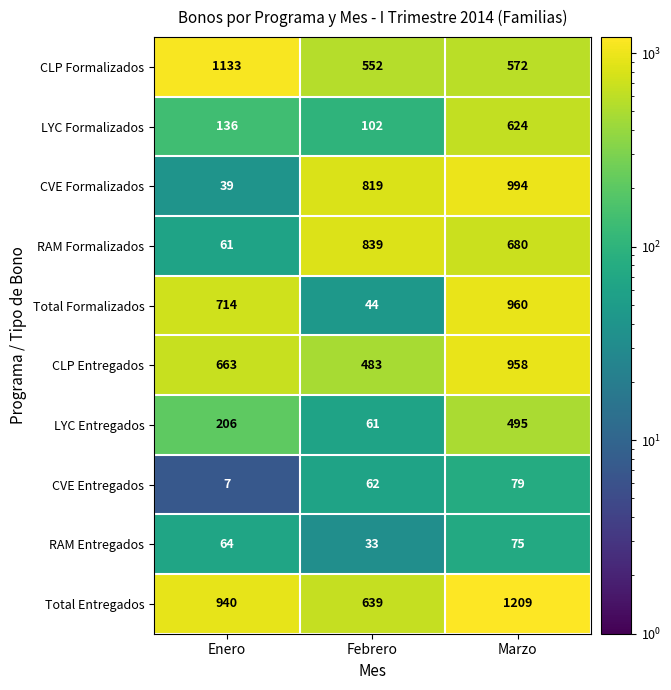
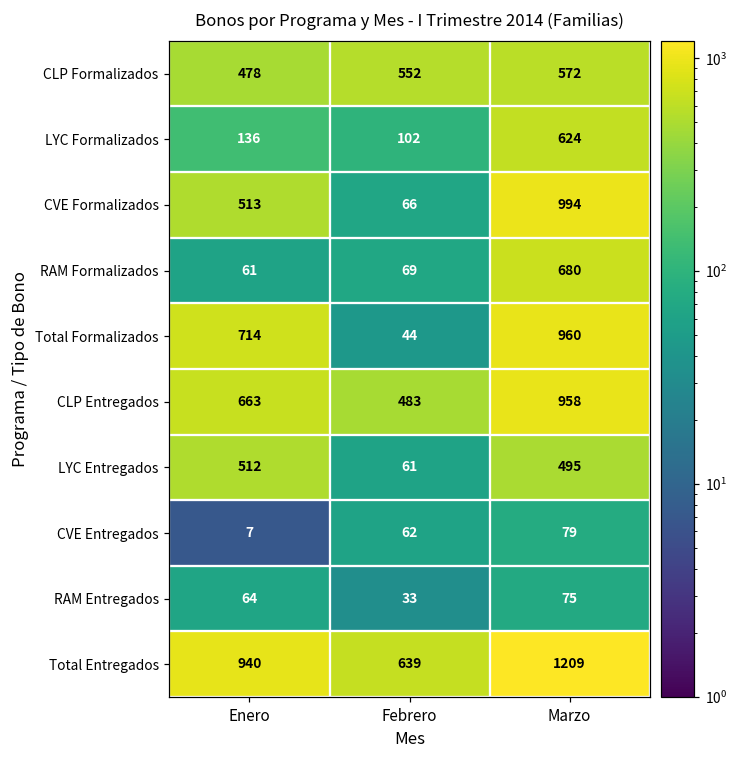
  {
    "CLP Formalizados": {
-     "Enero": 1133,
+     "Enero": 478,
      "Febrero": 552,
      "Marzo": 572
    },
    "LYC Formalizados": {
      "Enero": 136,
      "Febrero": 102,
      "Marzo": 624
    },
    "CVE Formalizados": {
-     "Enero": 39,
-     "Febrero": 819,
+     "Enero": 513,
+     "Febrero": 66,
      "Marzo": 994
    },
    "RAM Formalizados": {
      "Enero": 61,
-     "Febrero": 839,
+     "Febrero": 69,
      "Marzo": 680
    },
    "Total Formalizados": {
      "Enero": 714,
      "Febrero": 44,
      "Marzo": 960
    },
    "CLP Entregados": {
      "Enero": 663,
      "Febrero": 483,
      "Marzo": 958
    },
    "LYC Entregados": {
-     "Enero": 206,
+     "Enero": 512,
      "Febrero": 61,
      "Marzo": 495
    },
    "CVE Entregados": {
      "Enero": 7,
      "Febrero": 62,
      "Marzo": 79
    },
    "RAM Entregados": {
      "Enero": 64,
      "Febrero": 33,
      "Marzo": 75
    },
    "Total Entregados": {
      "Enero": 940,
      "Febrero": 639,
      "Marzo": 1209
    }
  }
